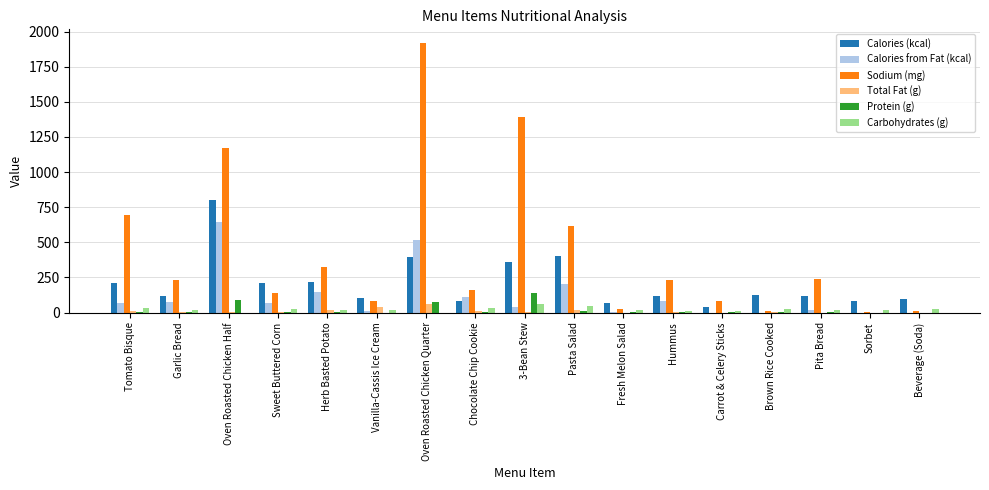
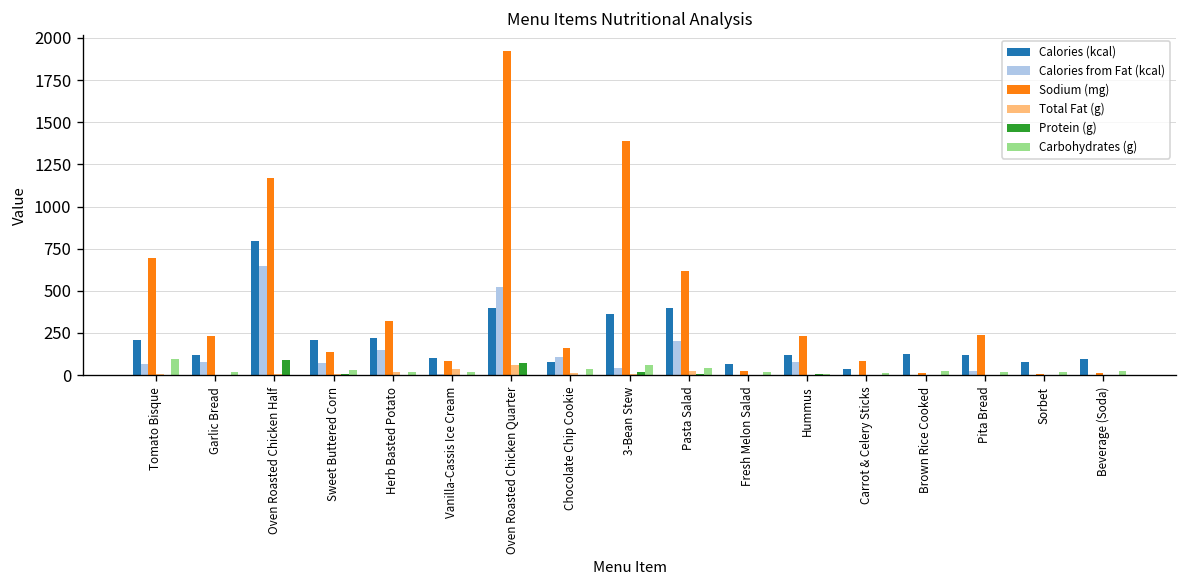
  {
    "Calories (kcal)": {
      "Tomato Bisque": 210,
      "Garlic Bread": 120,
      "Oven Roasted Chicken Half": 800,
      "Sweet Buttered Corn": 210,
      "Herb Basted Potato": 220,
      "Vanilla-Cassis Ice Cream": 100,
      "Oven Roasted Chicken Quarter": 400,
      "Chocolate Chip Cookie": 80,
      "3-Bean Stew": 360,
      "Pasta Salad": 400,
      "Fresh Melon Salad": 70,
      "Hummus": 120,
      "Carrot & Celery Sticks": 40,
      "Brown Rice Cooked": 130,
      "Pita Bread": 120,
      "Sorbet": 80,
      "Beverage (Soda)": 100
    },
    "Calories from Fat (kcal)": {
      "Tomato Bisque": 70,
      "Garlic Bread": 80,
      "Oven Roasted Chicken Half": 650,
      "Sweet Buttered Corn": 70,
      "Herb Basted Potato": 150,
      "Oven Roasted Chicken Quarter": 520,
      "Chocolate Chip Cookie": 110,
      "3-Bean Stew": 40,
      "Pasta Salad": 200,
      "Hummus": 80,
      "Carrot & Celery Sticks": 0,
      "Brown Rice Cooked": 0,
      "Pita Bread": 20,
      "Sorbet": 0,
      "Beverage (Soda)": 0
    },
    "Sodium (mg)": {
      "Tomato Bisque": 700,
      "Garlic Bread": 230,
      "Oven Roasted Chicken Half": 1170,
      "Sweet Buttered Corn": 140,
      "Herb Basted Potato": 320,
      "Vanilla-Cassis Ice Cream": 90,
      "Oven Roasted Chicken Quarter": 1920,
      "Chocolate Chip Cookie": 160,
      "3-Bean Stew": 1390,
      "Pasta Salad": 620,
      "Fresh Melon Salad": 20,
      "Hummus": 230,
      "Carrot & Celery Sticks": 90,
      "Pita Bread": 240
    },
    "Total Fat (g)": {
      "Vanilla-Cassis Ice Cream": 40,
      "Oven Roasted Chicken Quarter": 60,
      "Pasta Salad": 20,
      "Carrot & Celery Sticks": 0,
      "Pita Bread": 0,
      "Sorbet": 0,
      "Beverage (Soda)": 0
    },
    "Protein (g)": {
      "Oven Roasted Chicken Half": 90,
      "Vanilla-Cassis Ice Cream": 0,
      "Oven Roasted Chicken Quarter": 70,
-     "3-Bean Stew": 140,
+     "3-Bean Stew": 20,
      "Sorbet": 0,
      "Beverage (Soda)": 0
    },
    "Carbohydrates (g)": {
-     "Tomato Bisque": 40,
+     "Tomato Bisque": 90,
      "Garlic Bread": 20,
      "Oven Roasted Chicken Half": 0,
      "Sweet Buttered Corn": 30,
      "Vanilla-Cassis Ice Cream": 20,
      "Oven Roasted Chicken Quarter": 0,
      "Chocolate Chip Cookie": 30,
      "3-Bean Stew": 60,
      "Pasta Salad": 50,
      "Brown Rice Cooked": 30,
      "Pita Bread": 20,
      "Sorbet": 20,
      "Beverage (Soda)": 30
    }
  }
